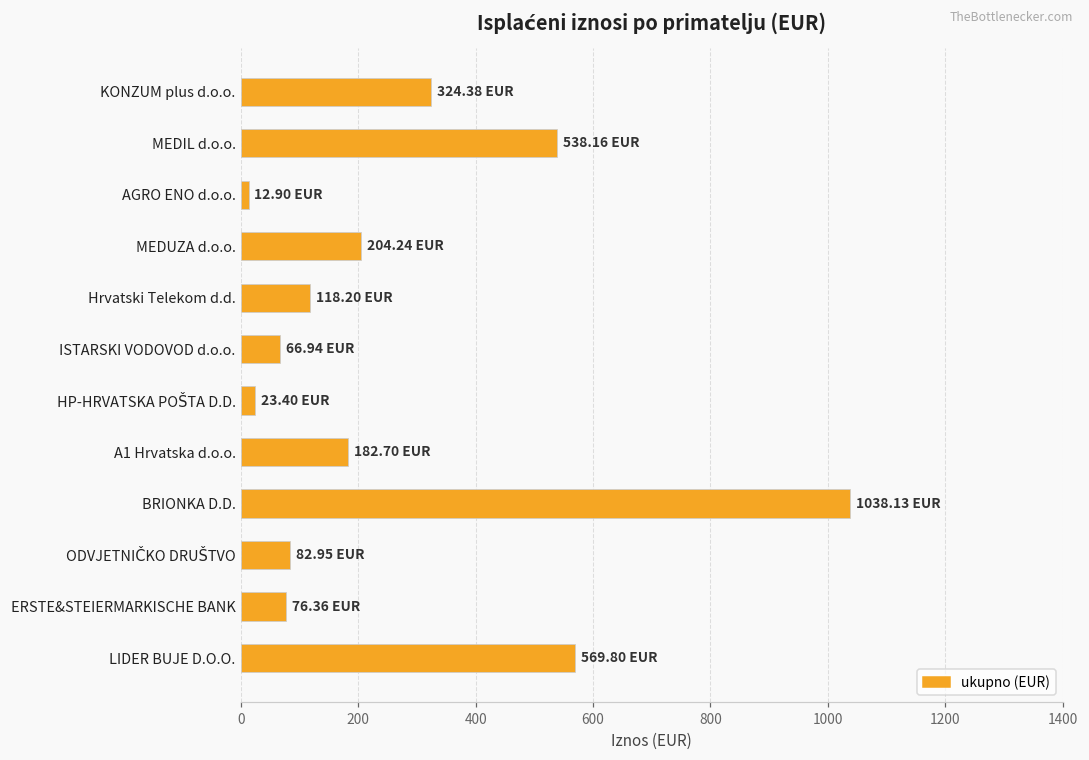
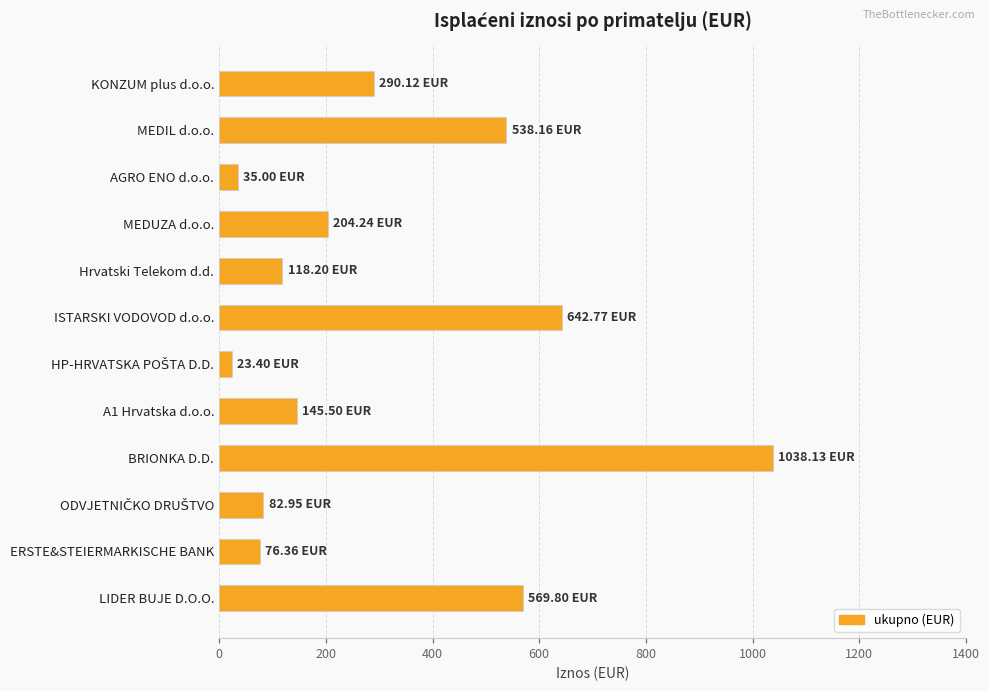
  {
-   "KONZUM plus d.o.o.": 324.38,
+   "KONZUM plus d.o.o.": 290.12,
    "MEDIL d.o.o.": 538.16,
-   "AGRO ENO d.o.o.": 12.90,
+   "AGRO ENO d.o.o.": 35.00,
    "MEDUZA d.o.o.": 204.24,
    "Hrvatski Telekom d.d.": 118.20,
-   "ISTARSKI VODOVOD d.o.o.": 66.94,
+   "ISTARSKI VODOVOD d.o.o.": 642.77,
    "HP-HRVATSKA POŠTA D.D.": 23.40,
-   "A1 Hrvatska d.o.o.": 182.70,
+   "A1 Hrvatska d.o.o.": 145.50,
    "BRIONKA D.D.": 1038.13,
    "ODVJETNIČKO DRUŠTVO": 82.95,
    "ERSTE&STEIERMARKISCHE BANK": 76.36,
    "LIDER BUJE D.O.O.": 569.80
  }
